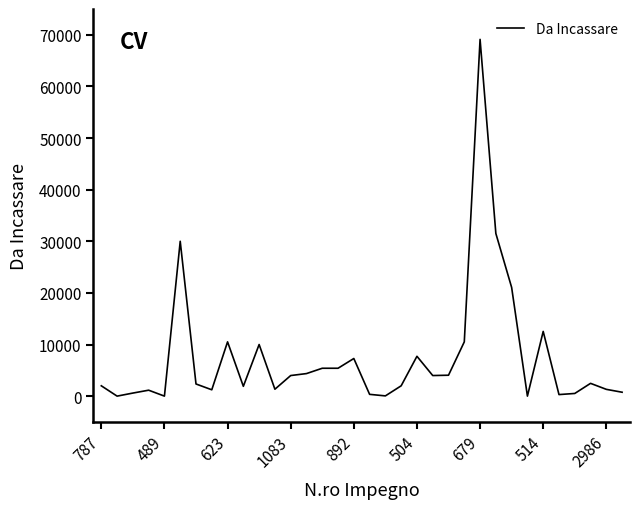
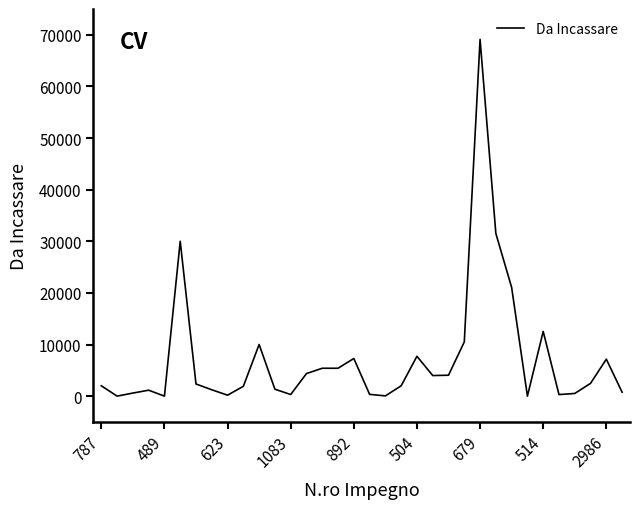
  {
    "787": 2000,
    "489": 0,
-   "623": 11000,
-   "1083": 4000,
+   "623": 0,
+   "1083": 0,
    "892": 7000,
    "504": 8000,
    "679": 69000,
    "514": 13000,
-   "2986": 1000
+   "2986": 7000
  }
